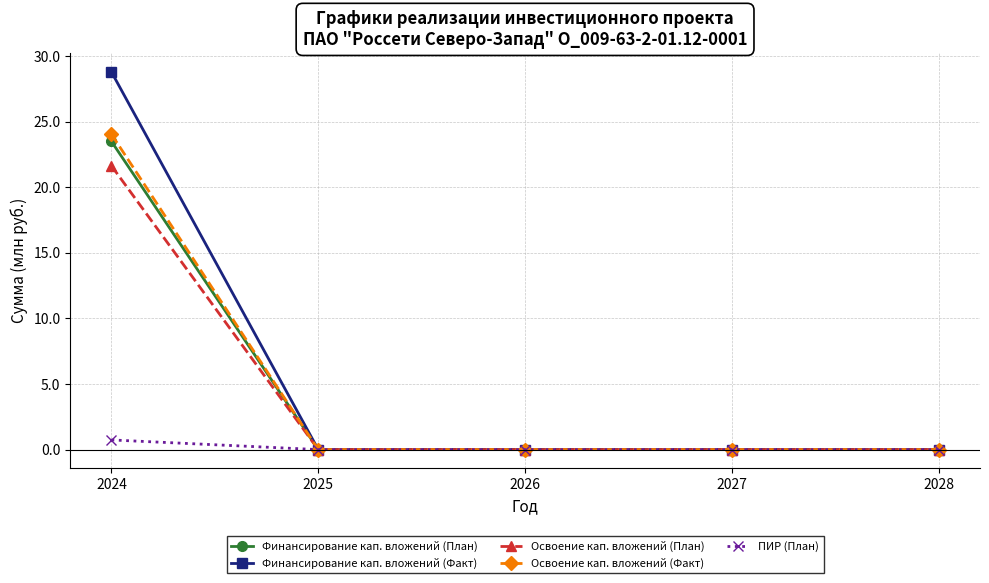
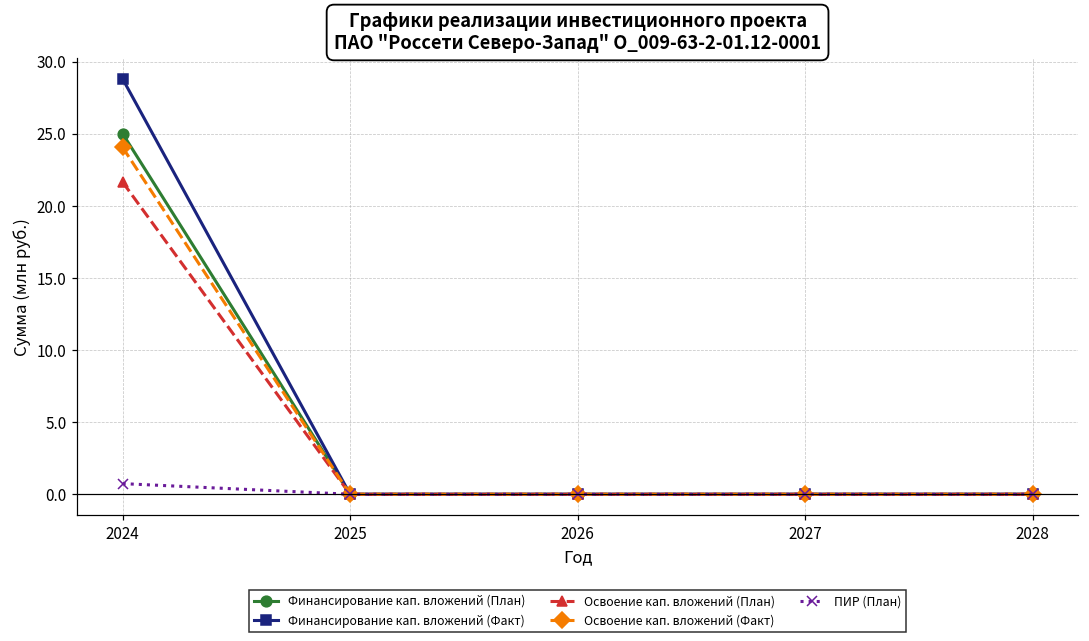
  {
    "Финансирование кап. вложений (План)": {
-     "2024": 23.5
+     "2024": 25.0
    },
    "Финансирование кап. вложений (Факт)": {
      "2024": 28.8
    },
    "Освоение кап. вложений (План)": {
      "2024": 21.6
    },
    "Освоение кап. вложений (Факт)": {
      "2024": 24.0
    },
    "ПИР (План)": {
      "2024": 0.7
    }
  }
